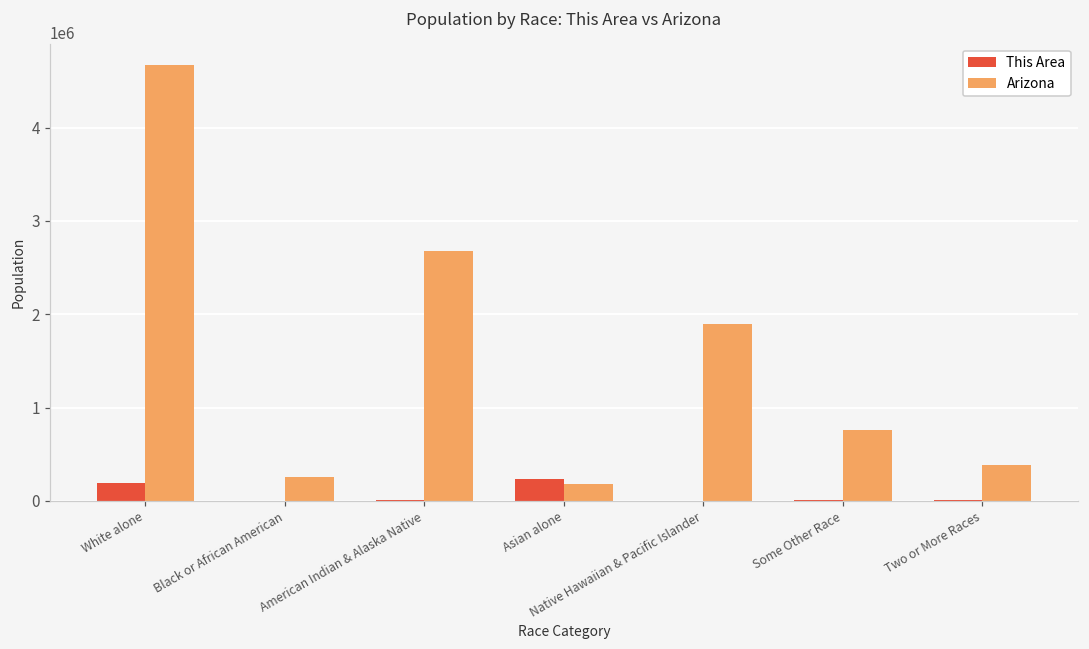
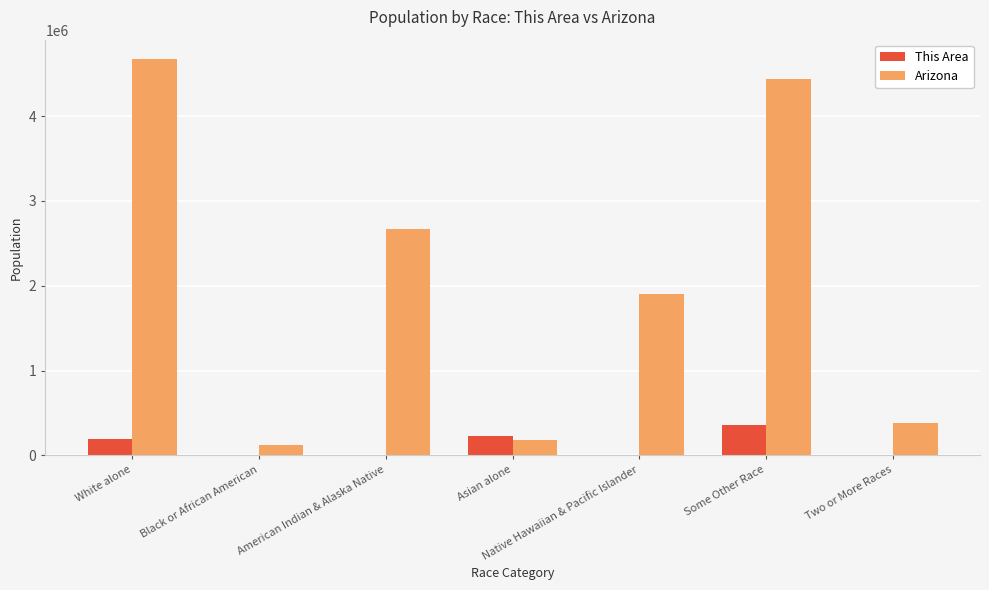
  {
    "This Area": {
      "White alone": 200000,
      "Asian alone": 200000,
-     "Some Other Race": 0
+     "Some Other Race": 400000
    },
    "Arizona": {
      "White alone": 4700000,
-     "Black or African American": 300000,
+     "Black or African American": 100000,
      "American Indian & Alaska Native": 2700000,
      "Asian alone": 200000,
      "Native Hawaiian & Pacific Islander": 1900000,
-     "Some Other Race": 800000,
+     "Some Other Race": 4400000,
      "Two or More Races": 400000
    }
  }
